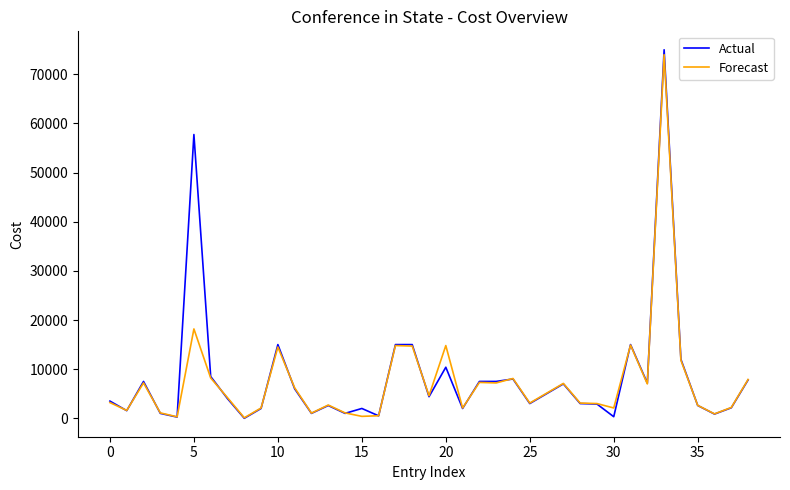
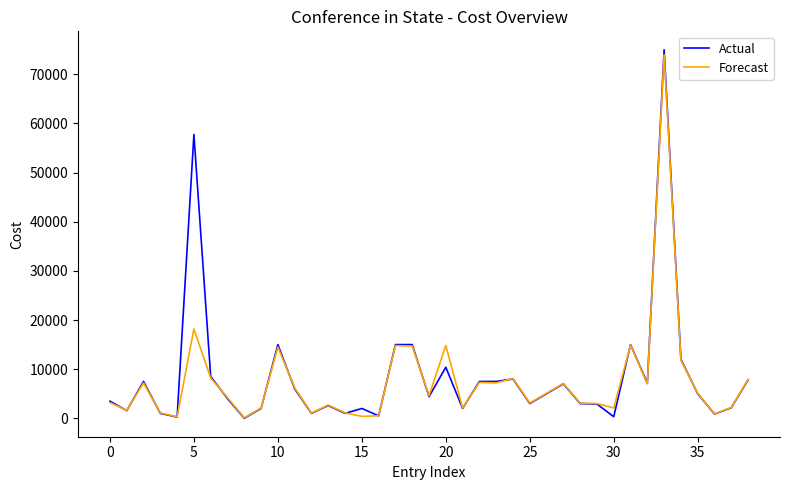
  {
    "Actual": {
      "5": 58000,
      "15": 2000,
      "20": 10000,
      "30": 0,
-     "35": 3000
+     "35": 5000
    },
    "Forecast": {
      "5": 18000,
      "15": 0,
      "20": 15000,
      "30": 2000,
-     "35": 3000
+     "35": 5000
    }
  }
